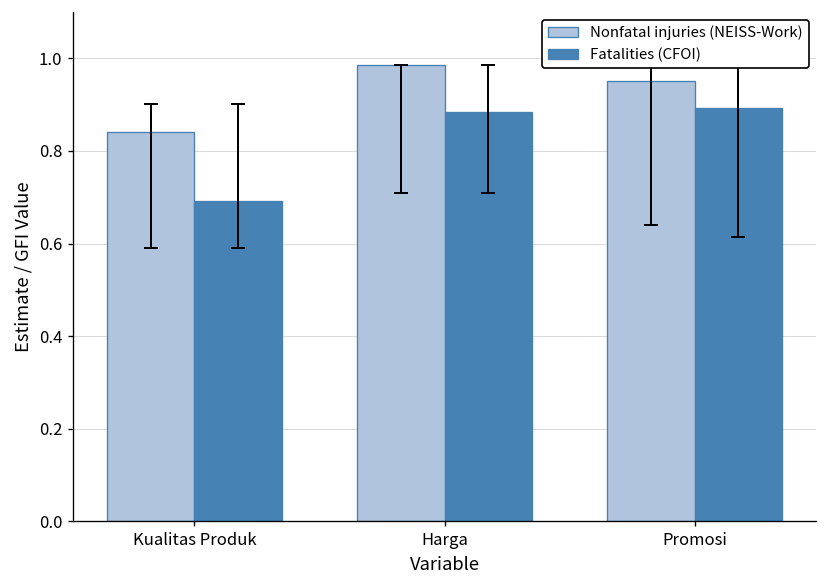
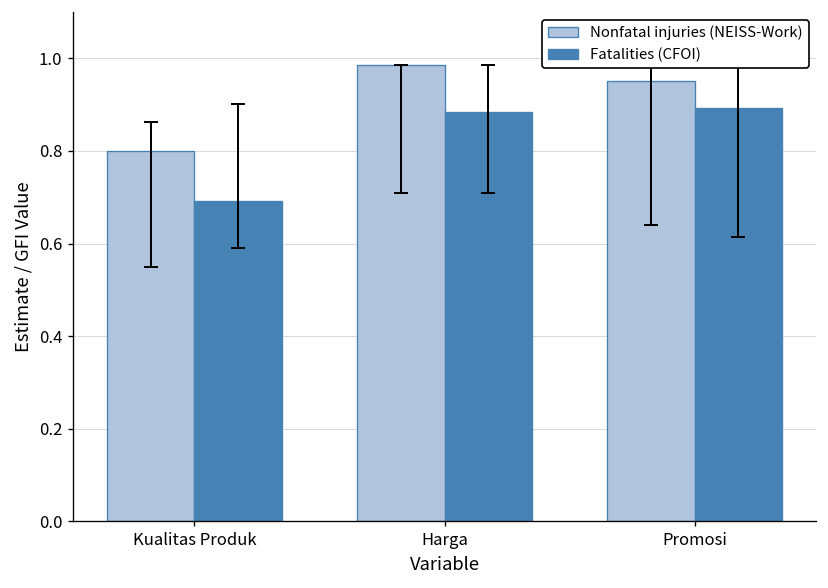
  {
    "Nonfatal injuries (NEISS-Work)": {
-     "Kualitas Produk": 0.84,
+     "Kualitas Produk": 0.80,
      "Harga": 0.99,
      "Promosi": 0.95
    }
  }
